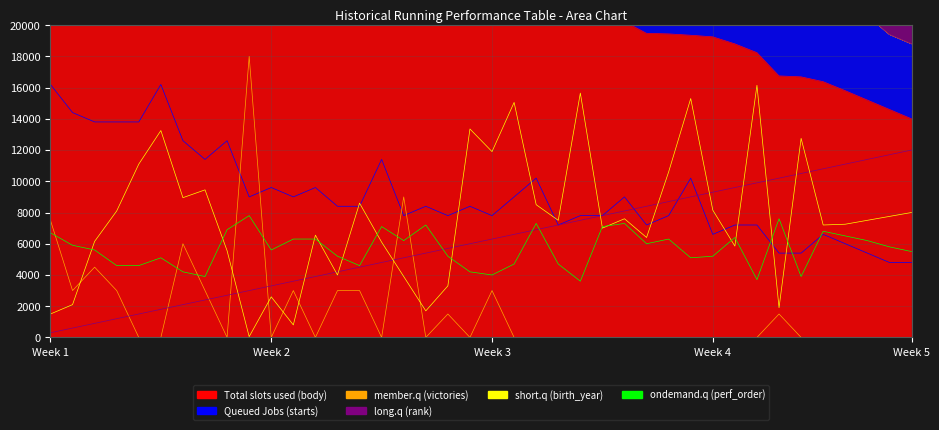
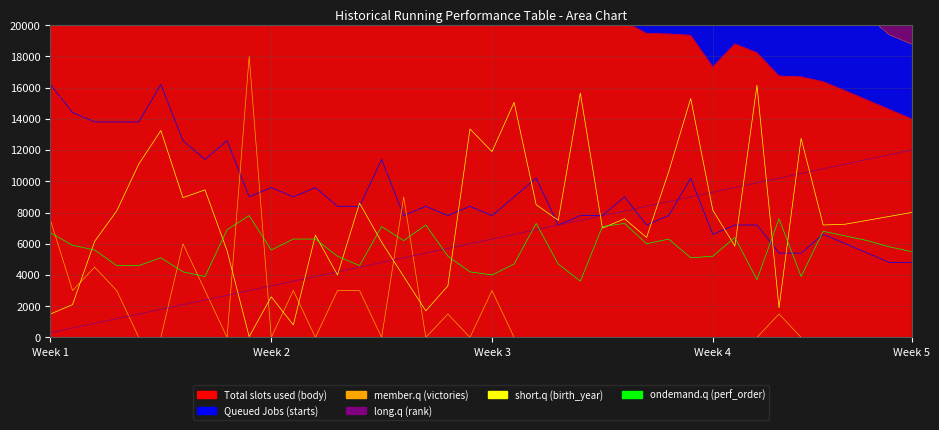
  {
    "Total slots used (body)": {
-     "Week 4": 19300,
+     "Week 4": 17300,
      "Week 5": 14000
    }
  }
